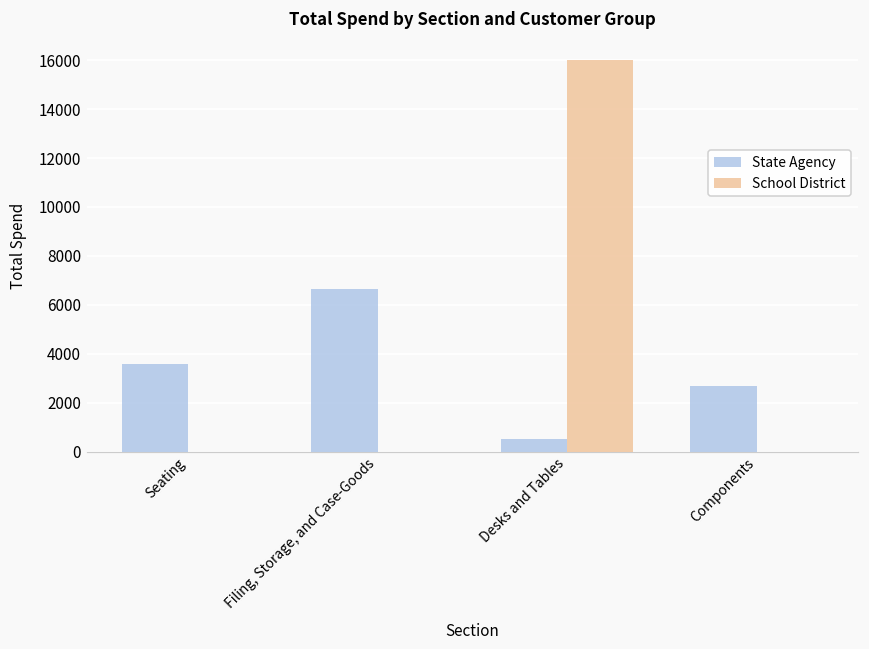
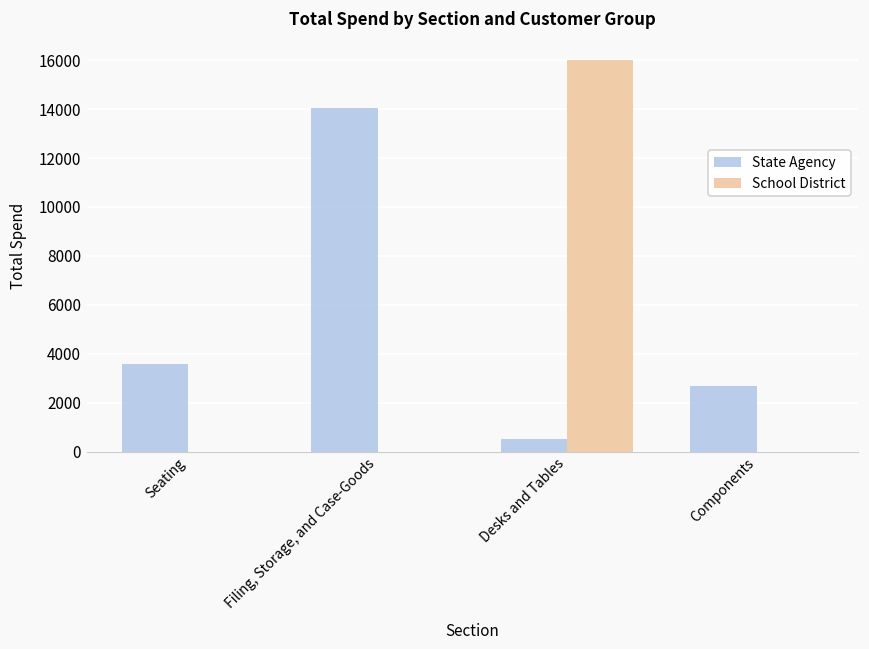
  {
    "State Agency": {
      "Seating": 3600,
-     "Filing, Storage, and Case-Goods": 6700,
+     "Filing, Storage, and Case-Goods": 14000,
      "Desks and Tables": 500,
      "Components": 2700
    },
    "School District": {
      "Seating": 0,
      "Filing, Storage, and Case-Goods": 0,
      "Desks and Tables": 16000,
      "Components": 0
    }
  }
